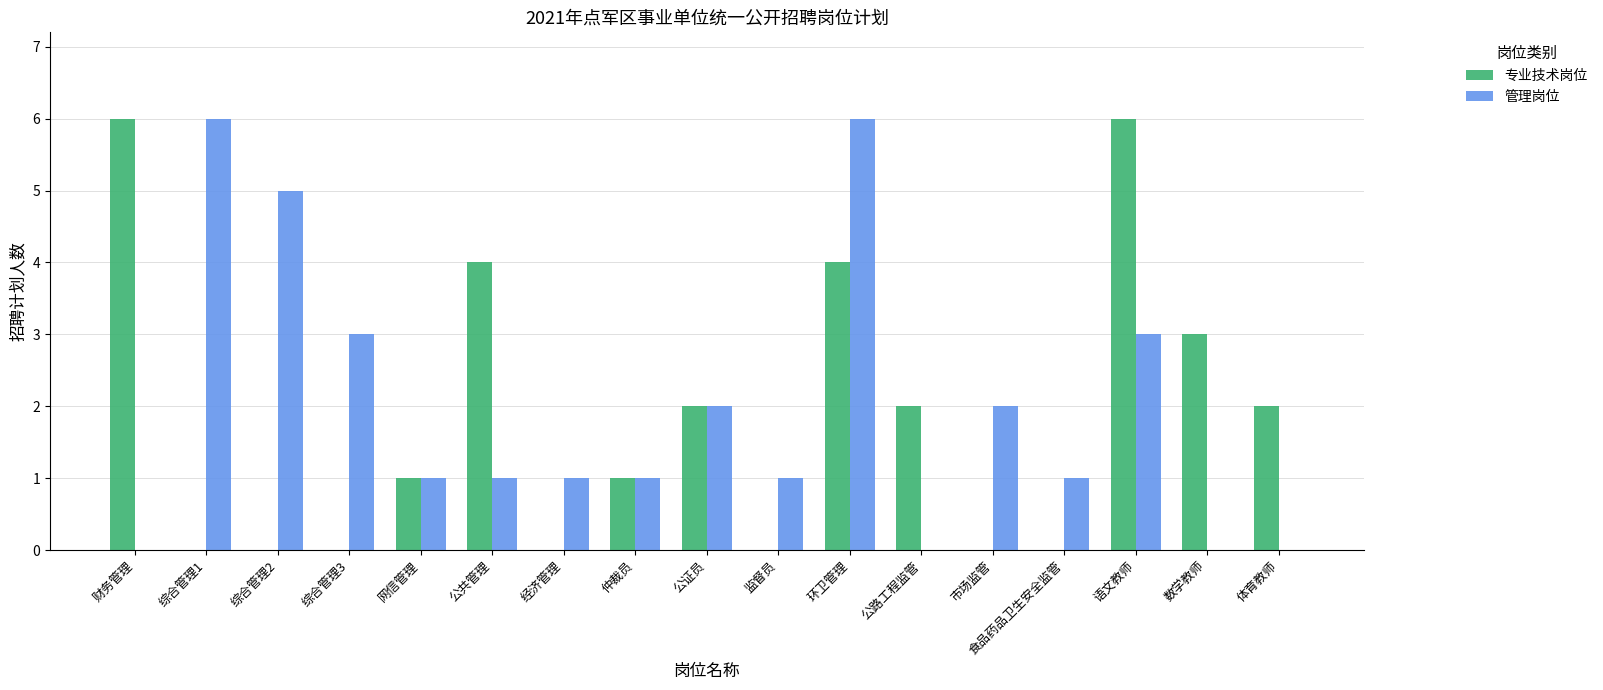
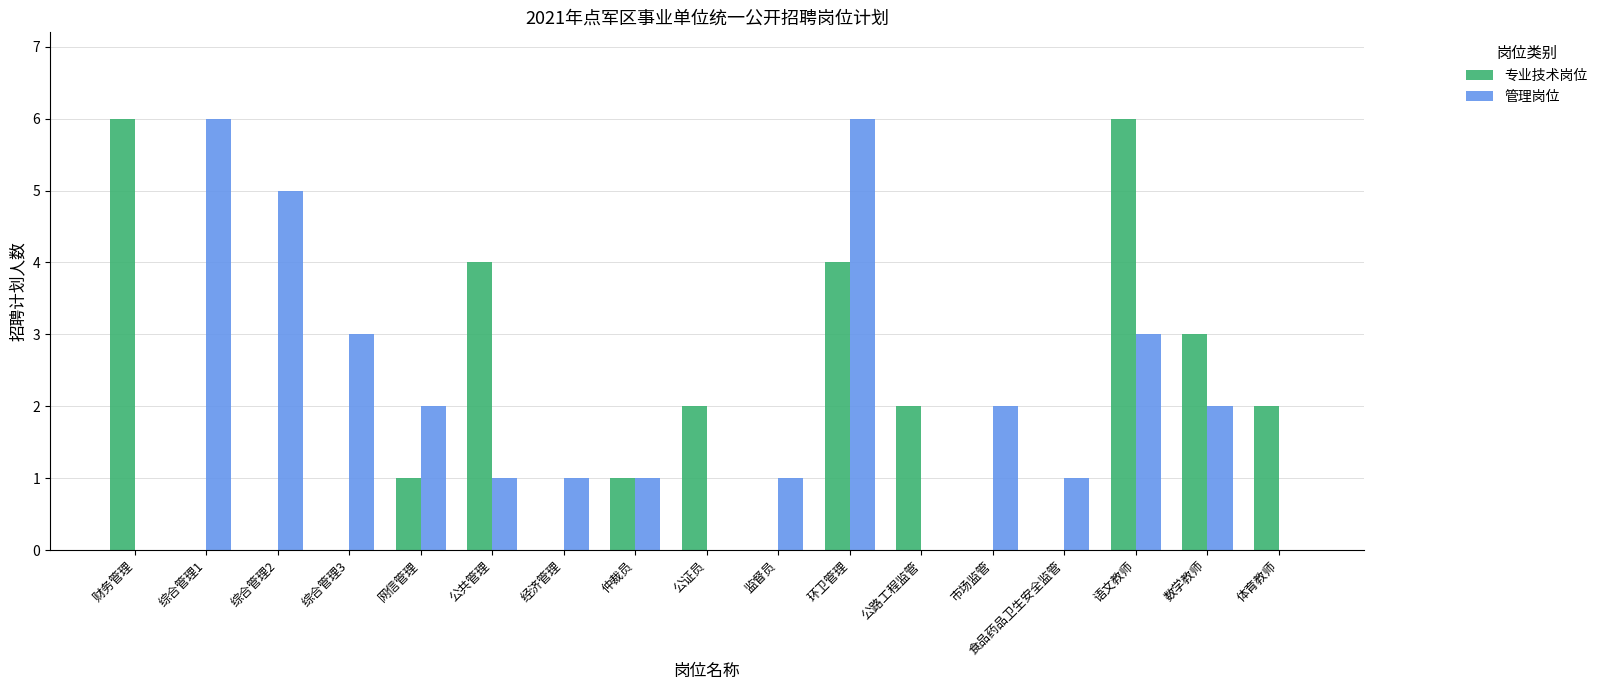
  {
    "专业技术岗位": {
      "财务管理": 6,
      "综合管理1": 0,
      "综合管理2": 0,
      "综合管理3": 0,
      "网信管理": 1,
      "公共管理": 4,
      "经济管理": 0,
      "仲裁员": 1,
      "公证员": 2,
      "监督员": 0,
      "环卫管理": 4,
      "公路工程监管": 2,
      "市场监管": 0,
      "食品药品卫生安全监管": 0,
      "语文教师": 6,
      "数学教师": 3,
      "体育教师": 2
    },
    "管理岗位": {
      "财务管理": 0,
      "综合管理1": 6,
      "综合管理2": 5,
      "综合管理3": 3,
-     "网信管理": 1,
+     "网信管理": 2,
      "公共管理": 1,
      "经济管理": 1,
      "仲裁员": 1,
-     "公证员": 2,
+     "公证员": 0,
      "监督员": 1,
      "环卫管理": 6,
      "公路工程监管": 0,
      "市场监管": 2,
      "食品药品卫生安全监管": 1,
      "语文教师": 3,
-     "数学教师": 0,
+     "数学教师": 2,
      "体育教师": 0
    }
  }
